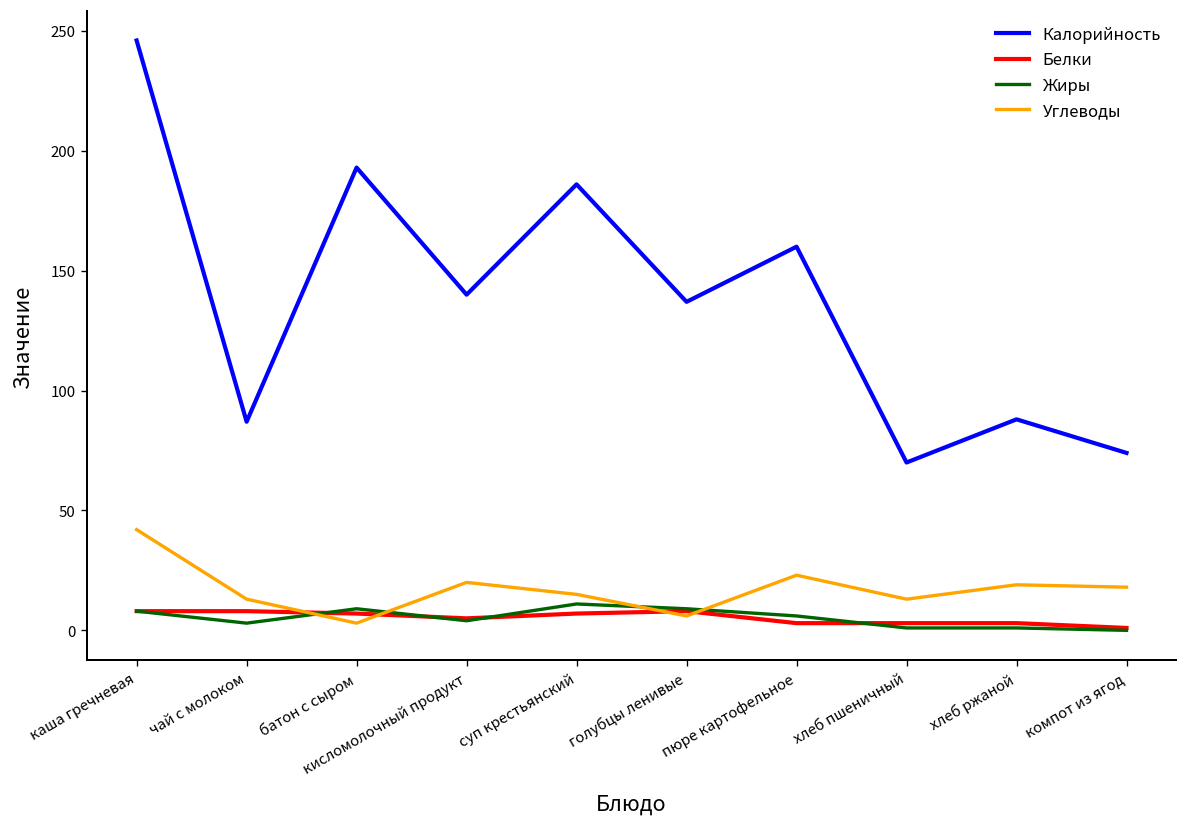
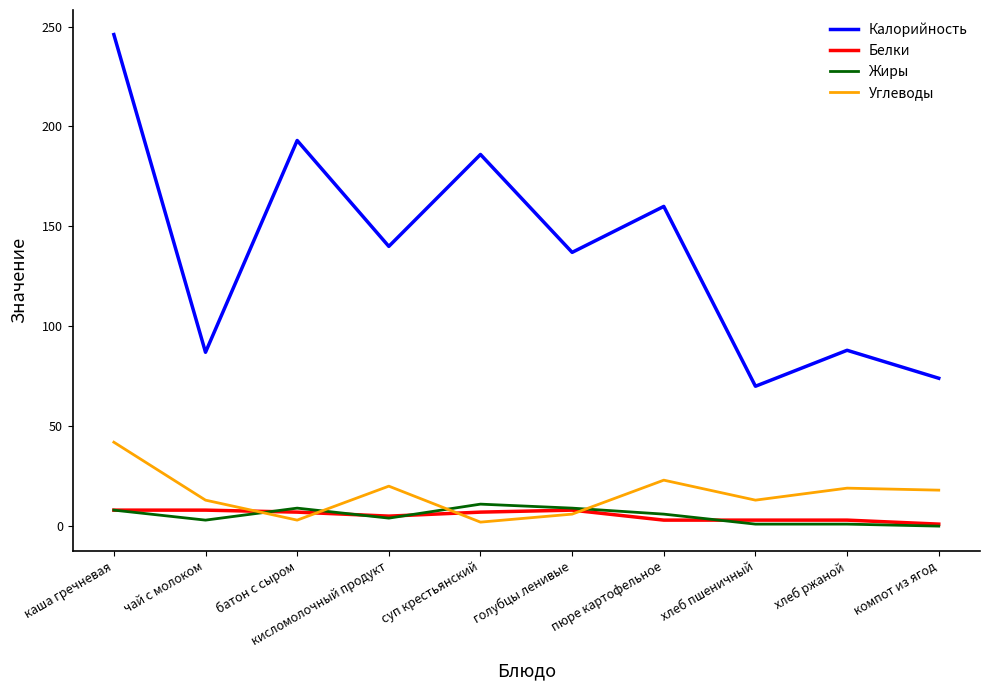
  {
    "Калорийность": {
      "каша гречневая": 246,
      "чай с молоком": 87,
      "батон с сыром": 193,
      "кисломолочный продукт": 140,
      "суп крестьянский": 186,
      "голубцы ленивые": 137,
      "пюре картофельное": 160,
      "хлеб пшеничный": 70,
      "хлеб ржаной": 88,
      "компот из ягод": 74
    },
    "Белки": {
      "чай с молоком": 8,
      "батон с сыром": 7,
      "суп крестьянский": 7,
      "пюре картофельное": 3,
      "хлеб пшеничный": 3,
      "хлеб ржаной": 3
    },
    "Жиры": {
      "чай с молоком": 3,
      "батон с сыром": 9,
      "суп крестьянский": 11,
      "пюре картофельное": 6,
      "хлеб пшеничный": 1,
      "хлеб ржаной": 1
    },
    "Углеводы": {
      "каша гречневая": 42,
      "чай с молоком": 13,
      "батон с сыром": 3,
      "кисломолочный продукт": 20,
-     "суп крестьянский": 15,
+     "суп крестьянский": 2,
      "голубцы ленивые": 6,
      "пюре картофельное": 23,
      "хлеб пшеничный": 13,
      "хлеб ржаной": 19,
      "компот из ягод": 18
    }
  }
